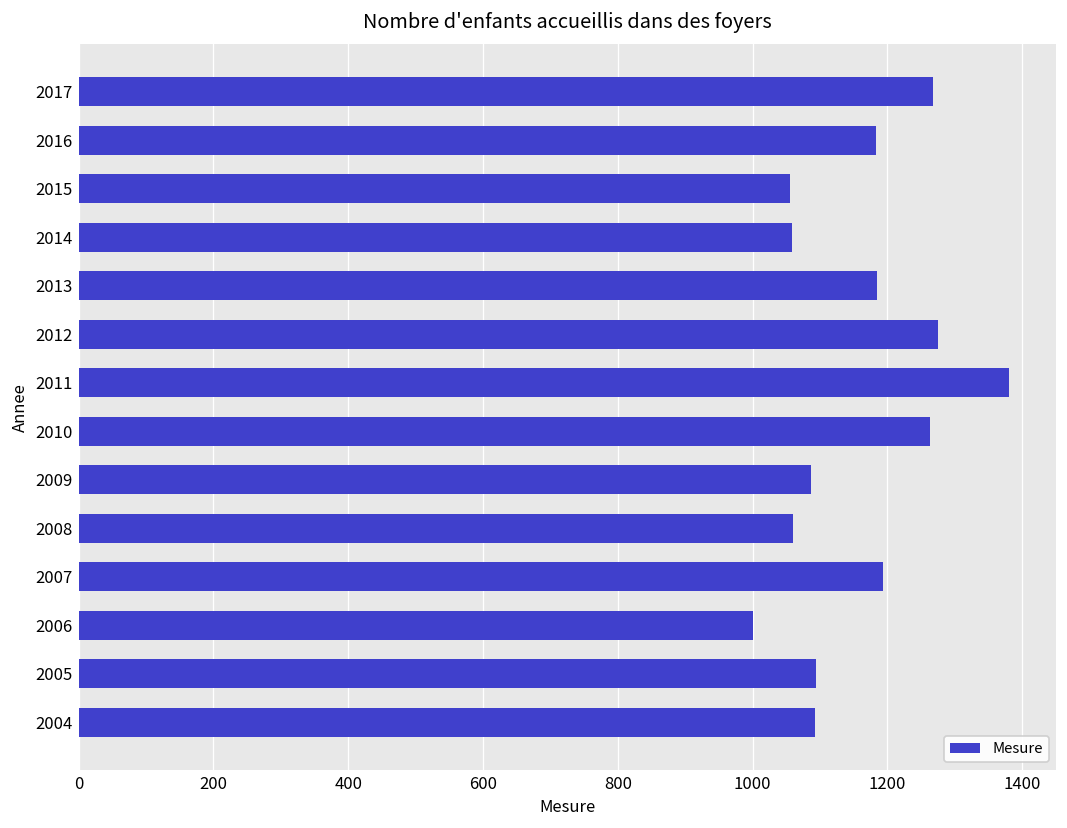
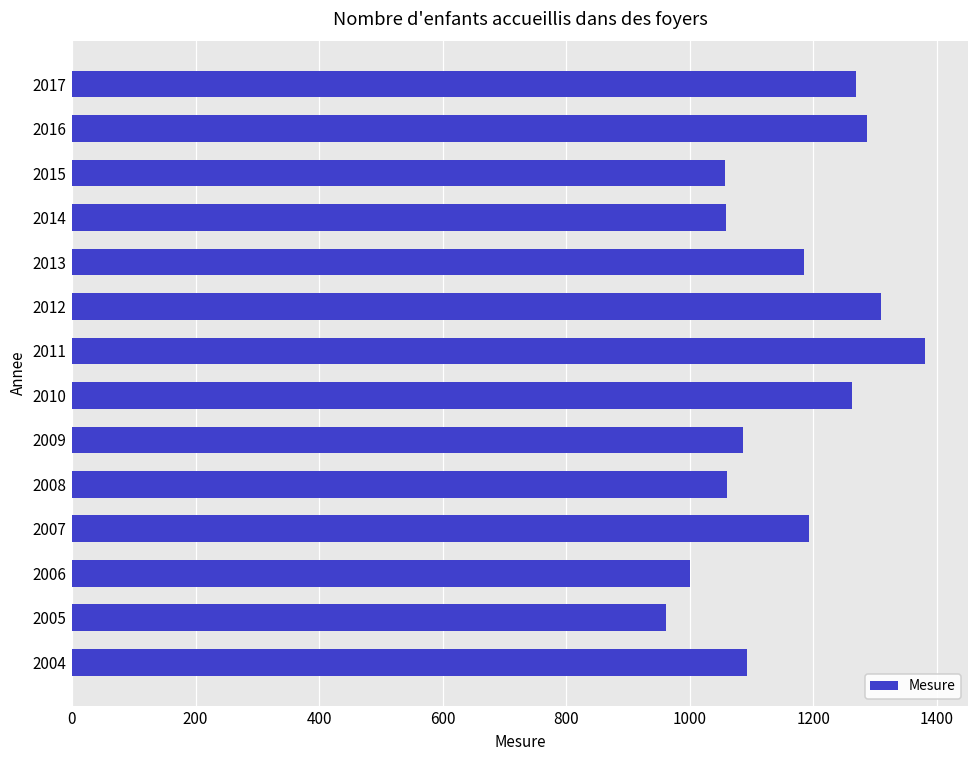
  {
    "2017": 1270,
-   "2016": 1180,
+   "2016": 1290,
    "2015": 1060,
    "2014": 1060,
    "2013": 1190,
-   "2012": 1280,
+   "2012": 1310,
    "2011": 1380,
    "2010": 1260,
    "2009": 1090,
    "2008": 1060,
    "2007": 1190,
    "2006": 1000,
-   "2005": 1090,
+   "2005": 960,
    "2004": 1090
  }
